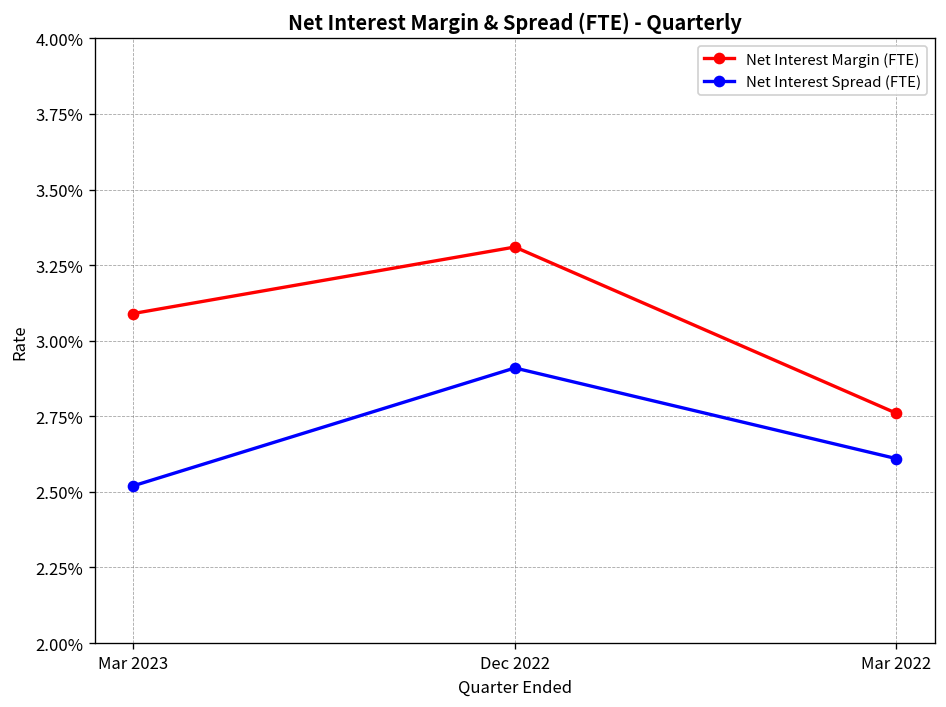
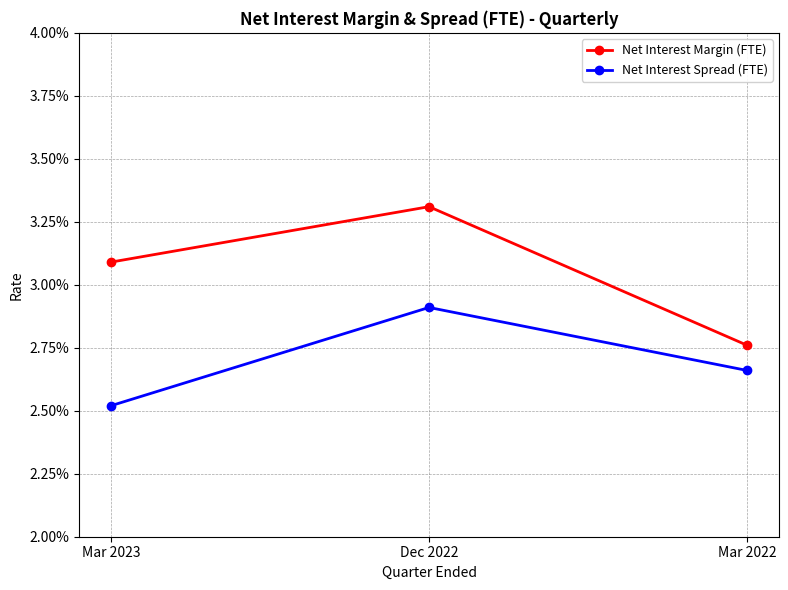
  {
    "Net Interest Margin (FTE)": {
      "Mar 2023": "3.09%",
      "Dec 2022": "3.31%",
      "Mar 2022": "2.76%"
    },
    "Net Interest Spread (FTE)": {
      "Mar 2023": "2.52%",
      "Dec 2022": "2.91%",
-     "Mar 2022": "2.61%"
+     "Mar 2022": "2.66%"
    }
  }
